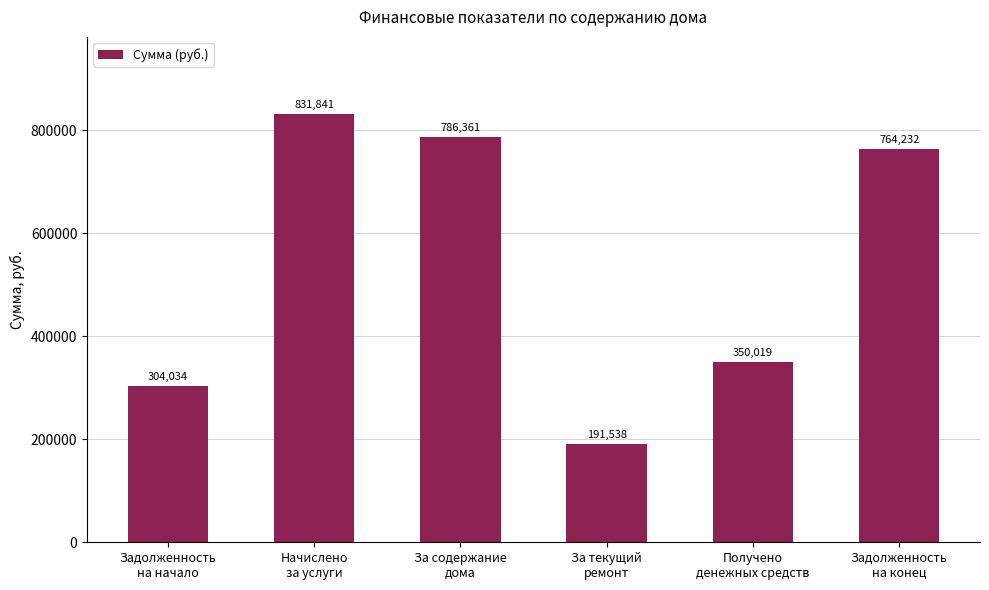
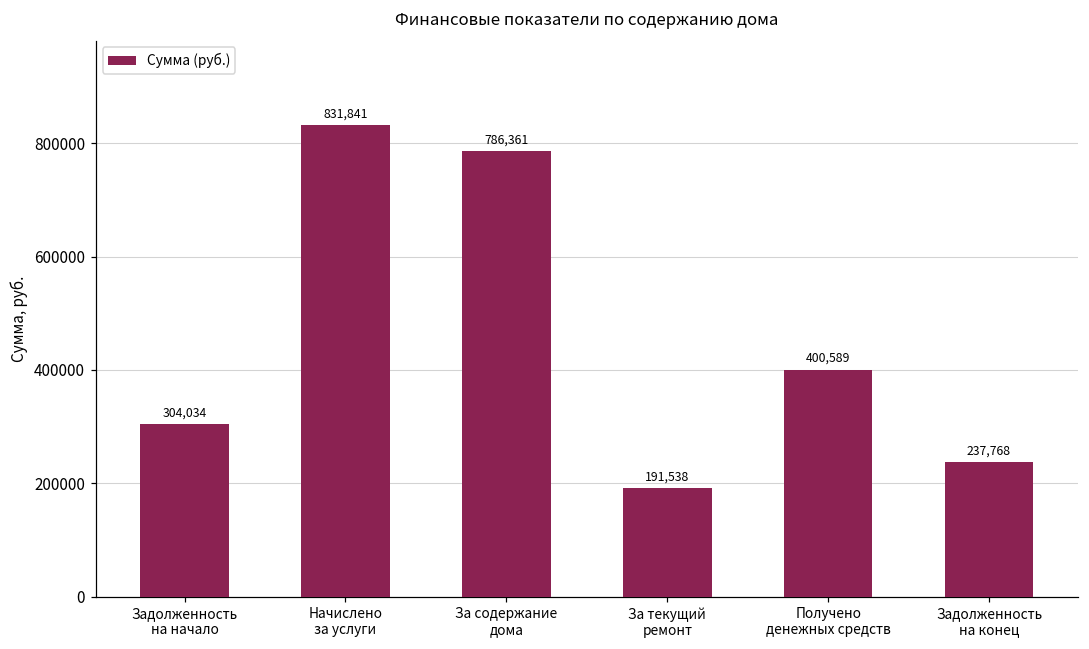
  {
    "Задолженность на начало": "304,034",
    "Начислено за услуги": "831,841",
    "За содержание дома": "786,361",
    "За текущий ремонт": "191,538",
-   "Получено денежных средств": "350,019",
-   "Задолженность на конец": "764,232"
+   "Получено денежных средств": "400,589",
+   "Задолженность на конец": "237,768"
  }
